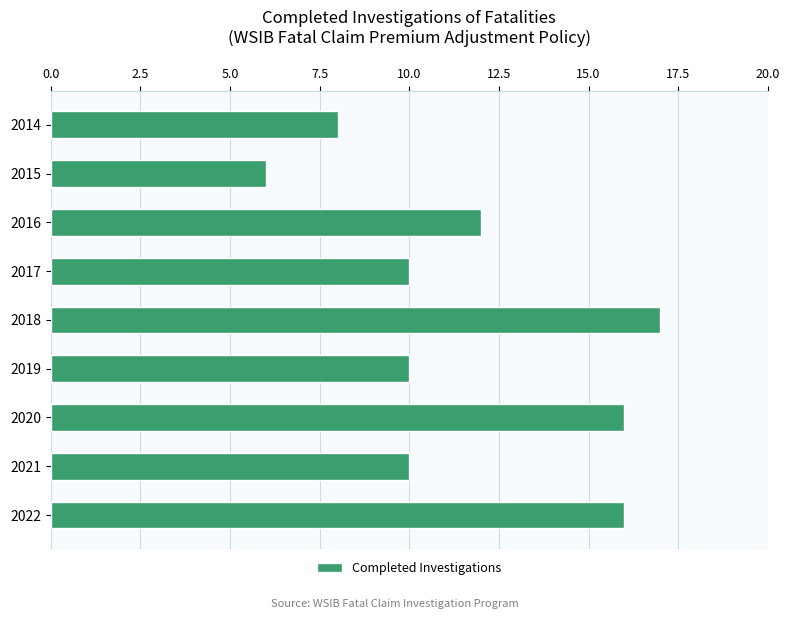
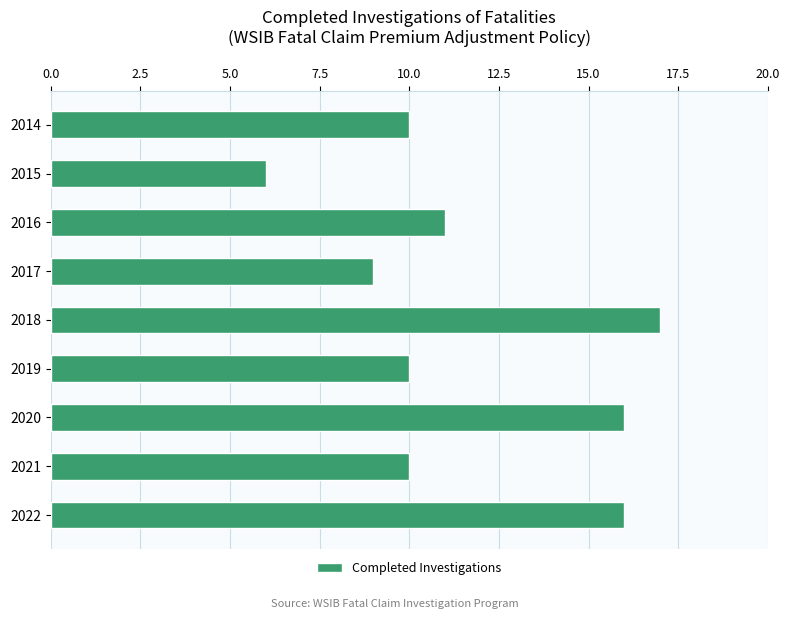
  {
-   "2014": 8,
+   "2014": 10,
    "2015": 6,
-   "2016": 12,
-   "2017": 10,
+   "2016": 11,
+   "2017": 9,
    "2018": 17,
    "2019": 10,
    "2020": 16,
    "2021": 10,
    "2022": 16
  }
